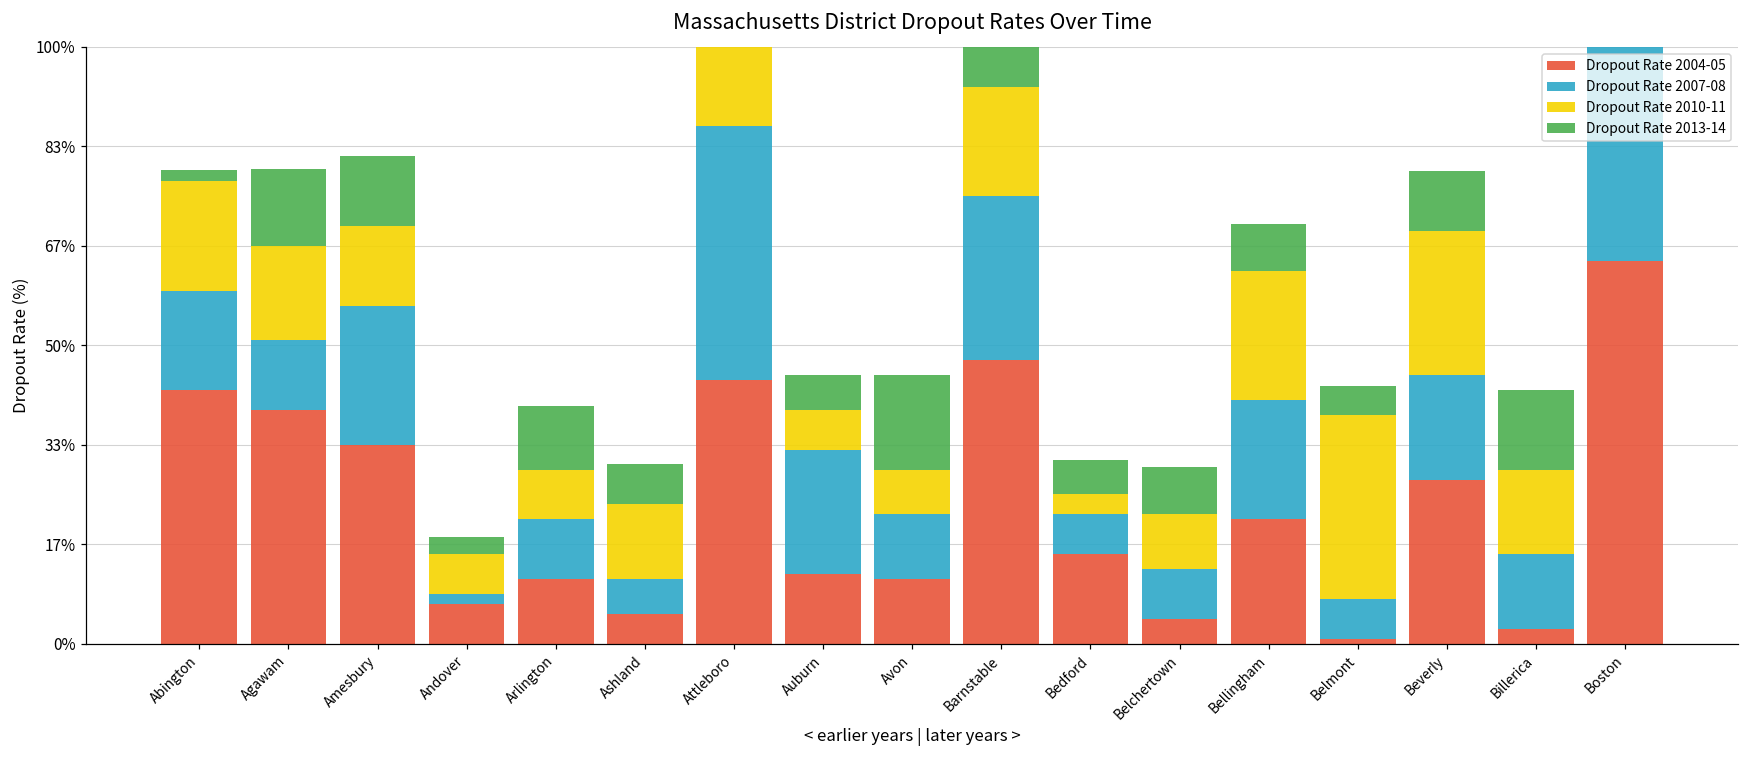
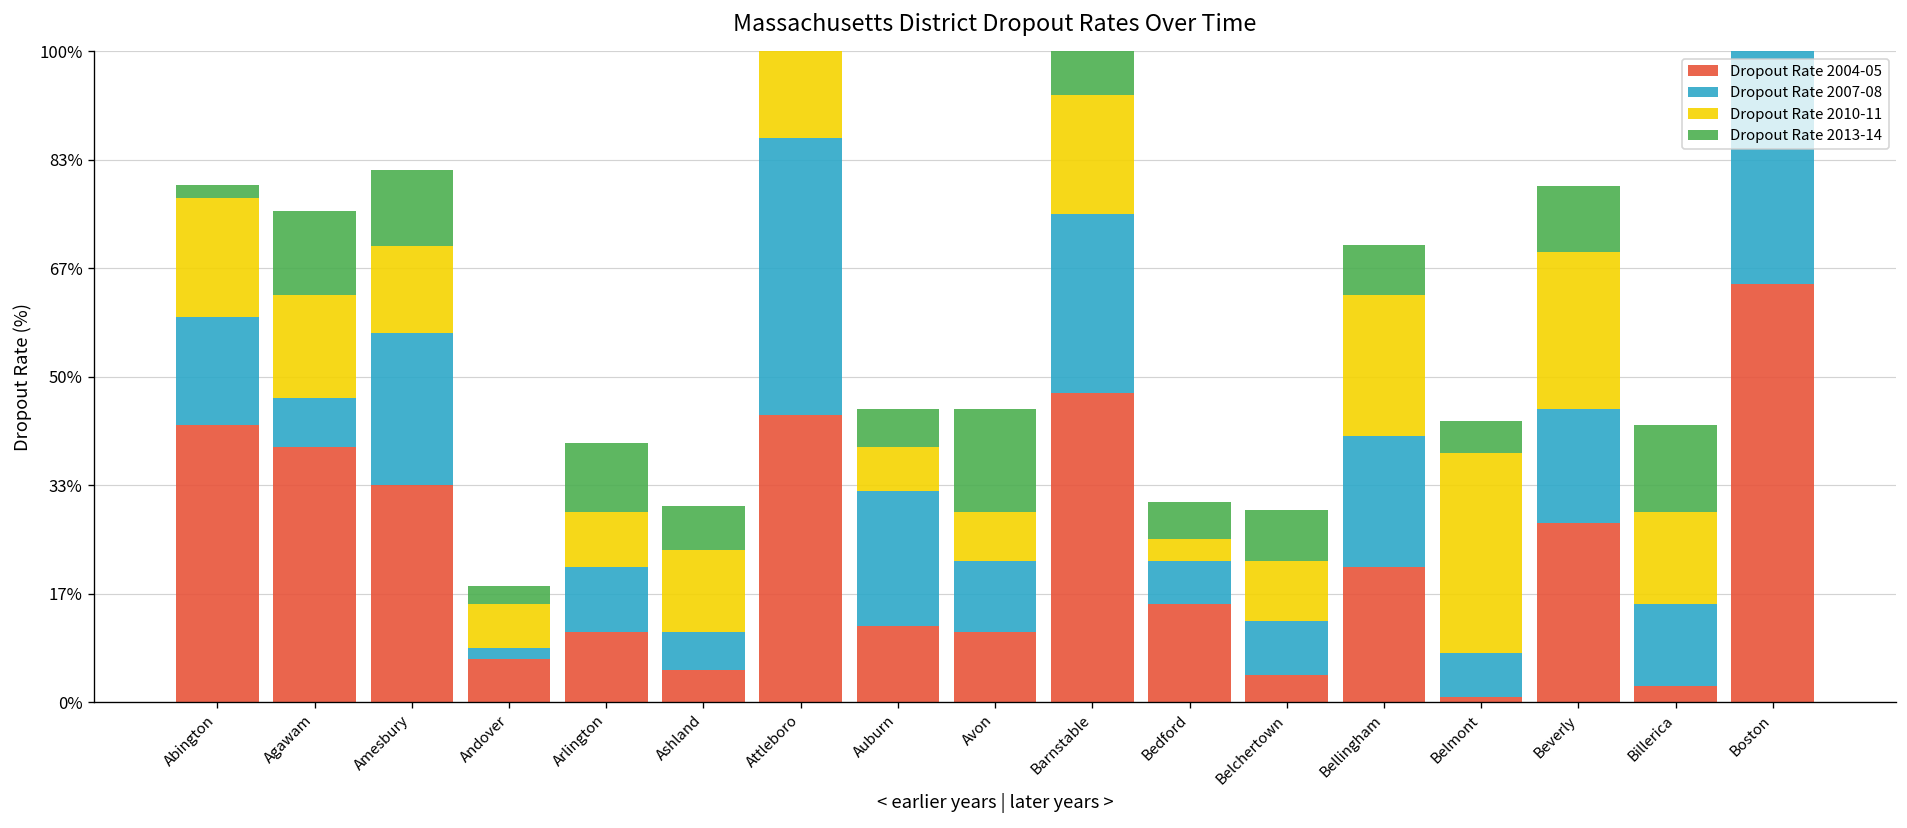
  {
    "Dropout Rate 2004-05": {
      "Abington": "43%",
      "Agawam": "39%",
      "Amesbury": "33%",
      "Andover": "7%",
      "Arlington": "11%",
      "Ashland": "5%",
      "Attleboro": "44%",
      "Auburn": "12%",
      "Avon": "11%",
      "Barnstable": "48%",
      "Bedford": "15%",
      "Belchertown": "4%",
      "Bellingham": "21%",
      "Belmont": "1%",
      "Beverly": "28%",
      "Billerica": "3%",
      "Boston": "64%"
    },
    "Dropout Rate 2007-08": {
      "Abington": "17%",
-     "Agawam": "12%",
+     "Agawam": "8%",
      "Amesbury": "23%",
      "Andover": "2%",
      "Arlington": "10%",
      "Ashland": "6%",
      "Attleboro": "43%",
      "Auburn": "21%",
      "Avon": "11%",
      "Barnstable": "27%",
      "Bedford": "7%",
      "Belchertown": "8%",
      "Bellingham": "20%",
      "Belmont": "7%",
      "Beverly": "18%",
      "Billerica": "13%"
    },
    "Dropout Rate 2010-11": {
      "Abington": "18%",
      "Agawam": "16%",
      "Amesbury": "13%",
      "Andover": "7%",
      "Arlington": "8%",
      "Ashland": "13%",
      "Auburn": "7%",
      "Avon": "8%",
      "Barnstable": "18%",
      "Bedford": "3%",
      "Belchertown": "9%",
      "Bellingham": "22%",
      "Belmont": "31%",
      "Beverly": "24%",
      "Billerica": "14%"
    },
    "Dropout Rate 2013-14": {
      "Abington": "2%",
      "Agawam": "13%",
      "Amesbury": "12%",
      "Andover": "3%",
      "Arlington": "11%",
      "Ashland": "7%",
      "Auburn": "6%",
      "Avon": "16%",
      "Bedford": "6%",
      "Belchertown": "8%",
      "Bellingham": "8%",
      "Belmont": "5%",
      "Beverly": "10%",
      "Billerica": "13%"
    }
  }
